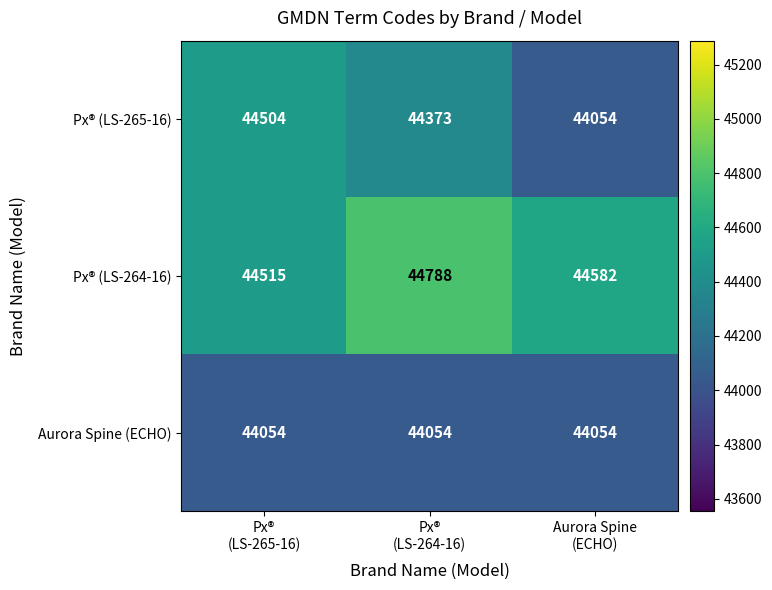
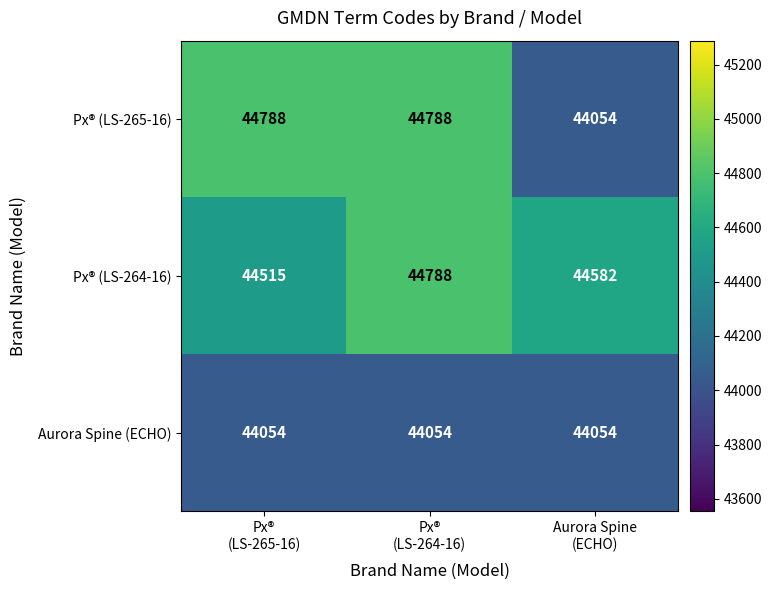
  {
    "Px® (LS-265-16)": {
-     "Px® (LS-265-16)": 44504,
-     "Px® (LS-264-16)": 44373,
+     "Px® (LS-265-16)": 44788,
+     "Px® (LS-264-16)": 44788,
      "Aurora Spine (ECHO)": 44054
    },
    "Px® (LS-264-16)": {
      "Px® (LS-265-16)": 44515,
      "Px® (LS-264-16)": 44788,
      "Aurora Spine (ECHO)": 44582
    },
    "Aurora Spine (ECHO)": {
      "Px® (LS-265-16)": 44054,
      "Px® (LS-264-16)": 44054,
      "Aurora Spine (ECHO)": 44054
    }
  }
